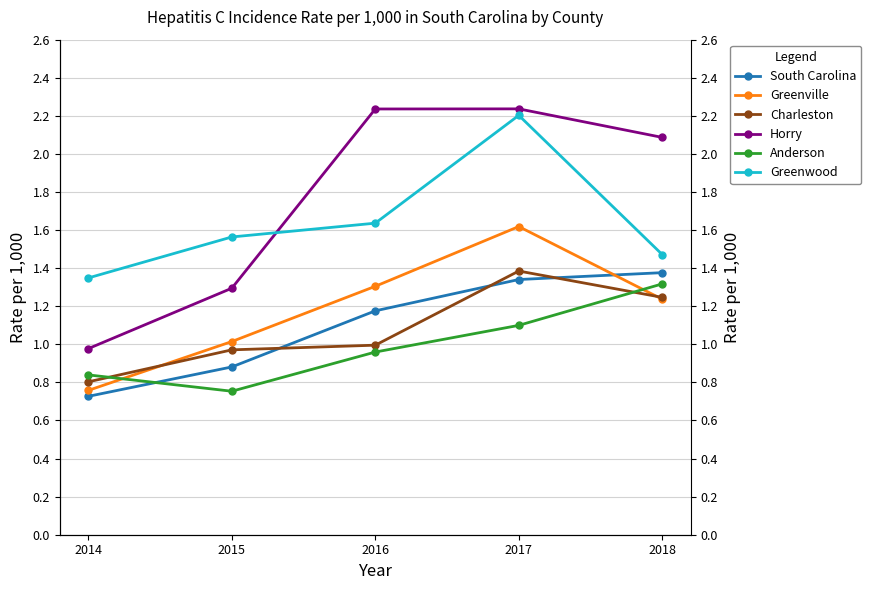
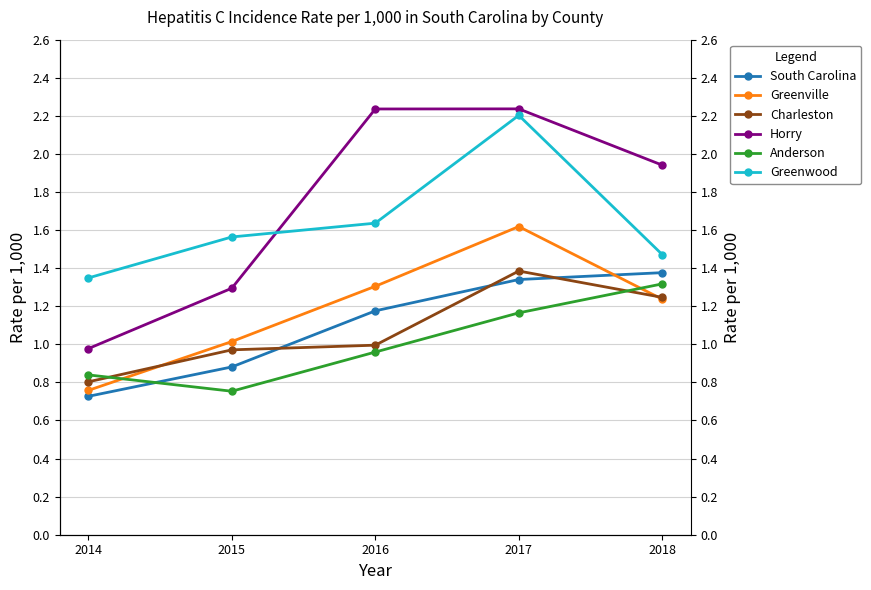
  {
    "South Carolina": {
      "2014": 0.73,
      "2015": 0.88,
      "2016": 1.18,
      "2017": 1.34,
      "2018": 1.38
    },
    "Greenville": {
      "2014": 0.76,
      "2015": 1.01,
      "2016": 1.30,
      "2017": 1.62
    },
    "Charleston": {
      "2014": 0.80,
      "2015": 0.97,
      "2016": 1.00,
      "2017": 1.38
    },
    "Horry": {
      "2014": 0.98,
      "2015": 1.29,
      "2016": 2.24,
      "2017": 2.24,
-     "2018": 2.09
+     "2018": 1.94
    },
    "Anderson": {
      "2014": 0.84,
      "2015": 0.75,
      "2016": 0.96,
-     "2017": 1.10,
+     "2017": 1.17,
      "2018": 1.32
    },
    "Greenwood": {
      "2014": 1.35,
      "2015": 1.56,
      "2016": 1.64,
      "2017": 2.20,
      "2018": 1.47
    }
  }
